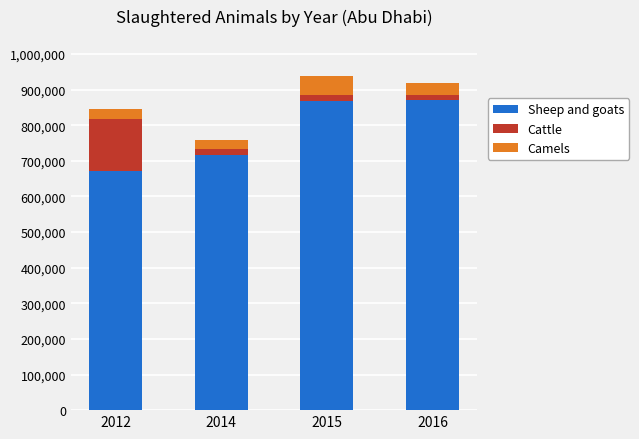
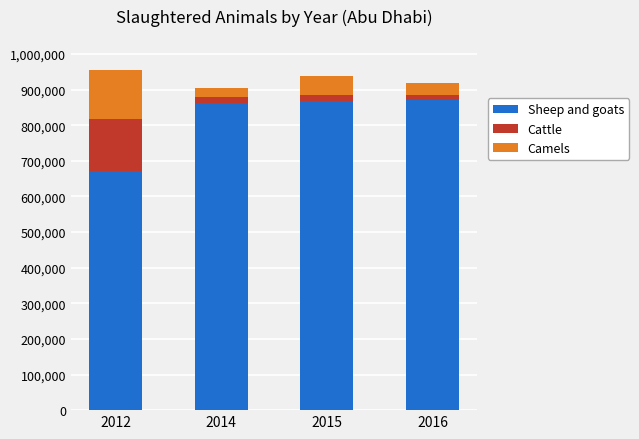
  {
    "Sheep and goats": {
      "2012": "670,000",
-     "2014": "720,000",
+     "2014": "860,000",
      "2015": "870,000",
      "2016": "870,000"
    },
    "Cattle": {
      "2012": "150,000",
      "2014": "20,000",
      "2015": "20,000",
      "2016": "10,000"
    },
    "Camels": {
-     "2012": "30,000",
+     "2012": "140,000",
      "2014": "20,000",
      "2015": "50,000",
      "2016": "30,000"
    }
  }
